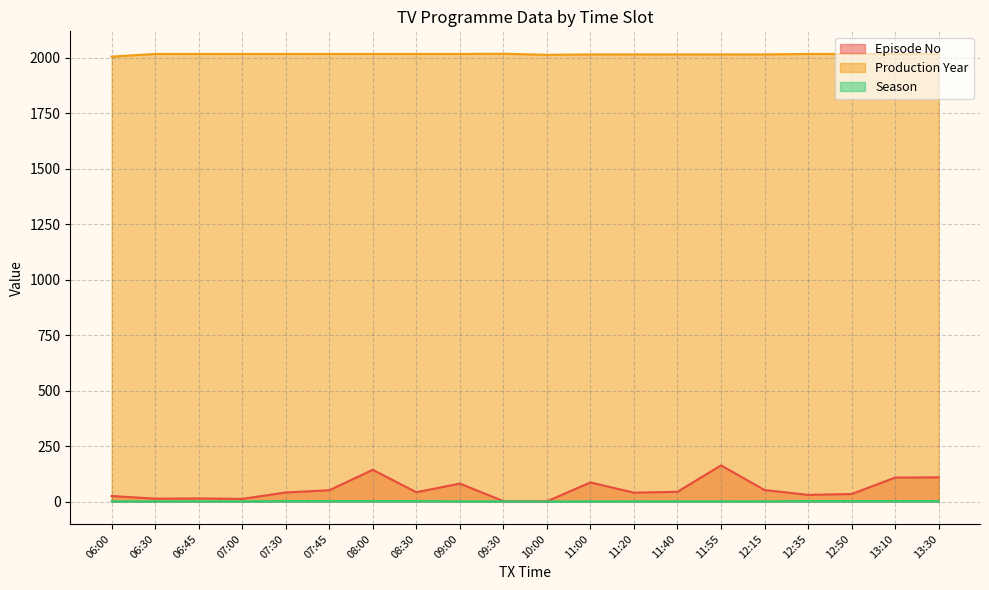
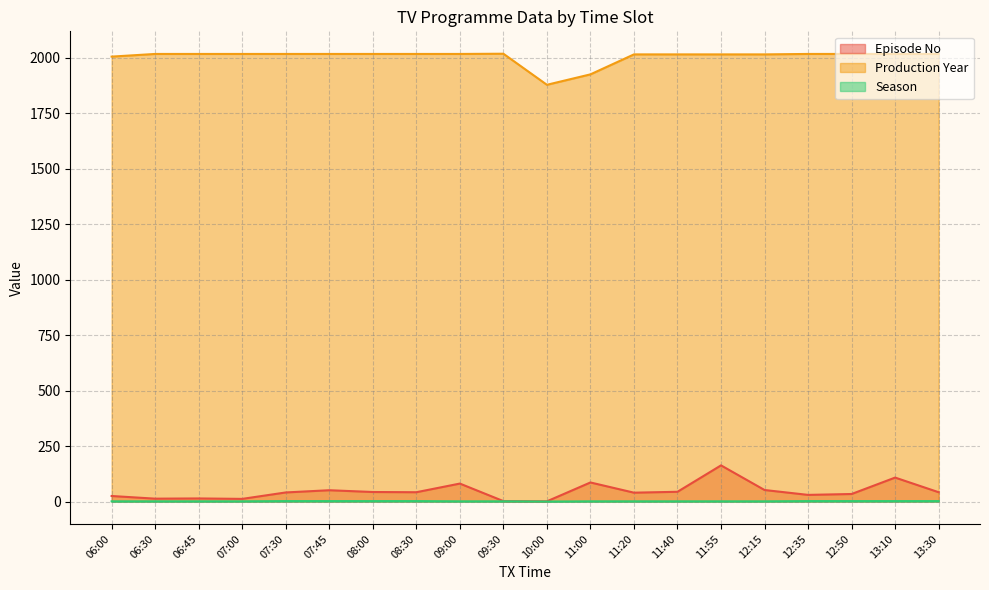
  {
    "Episode No": {
      "06:00": 30,
      "06:30": 10,
      "06:45": 10,
      "07:30": 40,
      "07:45": 50,
-     "08:00": 140,
+     "08:00": 40,
      "08:30": 40,
      "09:00": 80,
      "11:00": 90,
      "11:20": 40,
      "11:40": 40,
      "11:55": 160,
      "12:15": 50,
      "12:35": 30,
      "12:50": 30,
      "13:10": 110,
-     "13:30": 110
+     "13:30": 40
    },
    "Production Year": {
      "06:00": 2010,
      "06:30": 2020,
      "06:45": 2020,
      "07:00": 2020,
      "07:30": 2020,
      "07:45": 2020,
      "08:00": 2020,
      "08:30": 2020,
      "09:00": 2020,
      "09:30": 2020,
-     "10:00": 2010,
-     "11:00": 2020,
+     "10:00": 1880,
+     "11:00": 1930,
      "11:20": 2020,
      "11:40": 2020,
      "11:55": 2020,
      "12:15": 2020,
      "12:35": 2020
    },
    "Season": {
      "06:00": 0,
      "06:30": 0,
      "06:45": 0,
      "07:30": 0,
      "07:45": 0,
      "08:00": 0,
      "08:30": 0,
      "09:00": 0,
      "11:00": 0,
      "11:20": 0,
      "11:40": 0,
      "11:55": 0,
      "12:15": 0,
      "12:35": 0,
      "12:50": 0,
      "13:10": 0,
      "13:30": 0
    }
  }
